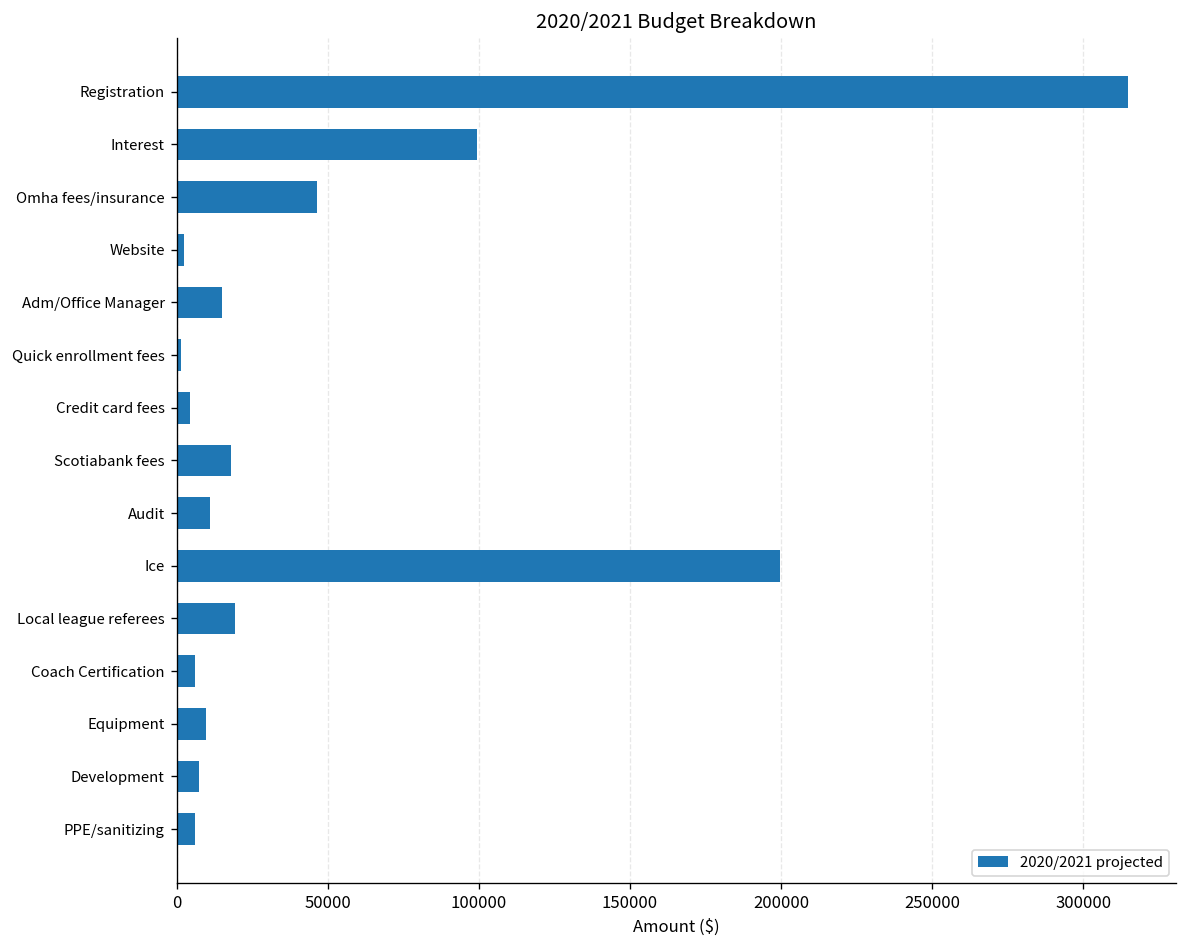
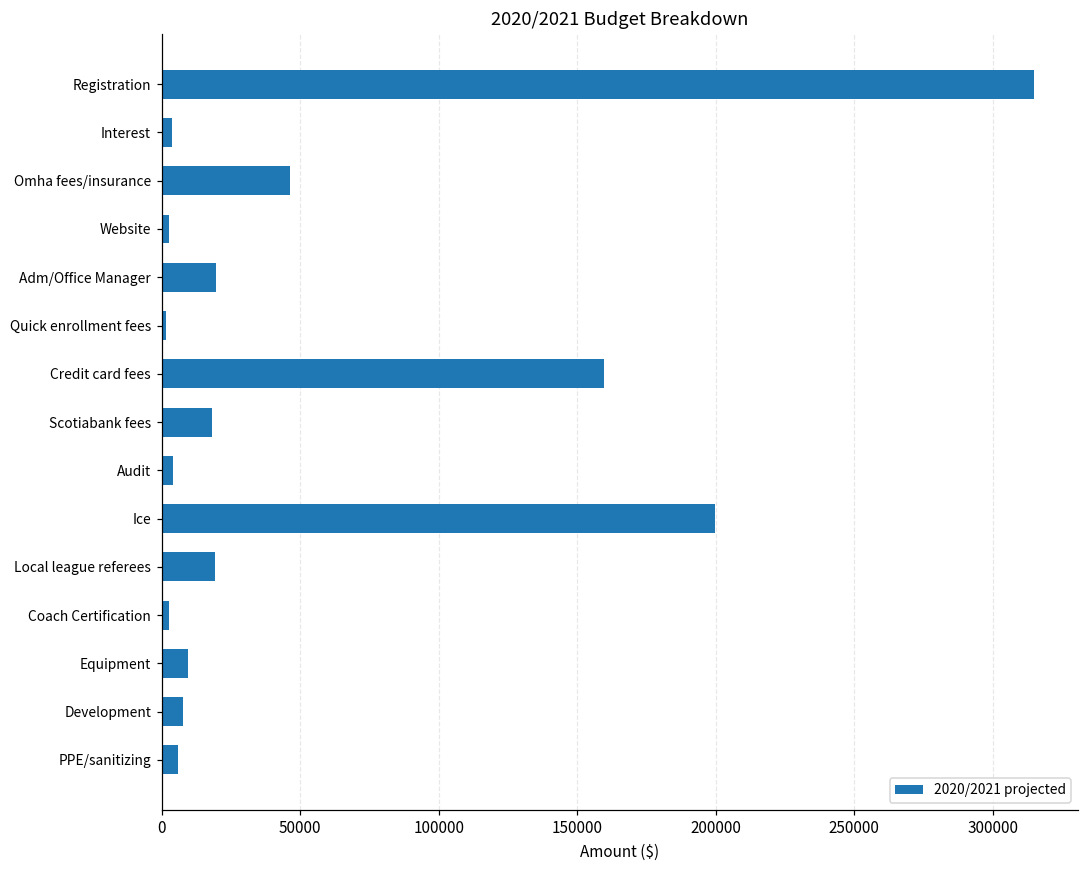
  {
    "Registration": 315000,
-   "Interest": 100000,
+   "Interest": 4000,
    "Omha fees/insurance": 46000,
    "Website": 2000,
-   "Adm/Office Manager": 15000,
+   "Adm/Office Manager": 20000,
    "Quick enrollment fees": 1000,
-   "Credit card fees": 5000,
+   "Credit card fees": 160000,
    "Scotiabank fees": 18000,
-   "Audit": 11000,
+   "Audit": 4000,
    "Ice": 200000,
    "Local league referees": 19000,
-   "Coach Certification": 6000,
+   "Coach Certification": 3000,
    "Equipment": 10000,
    "Development": 8000,
    "PPE/sanitizing": 6000
  }
